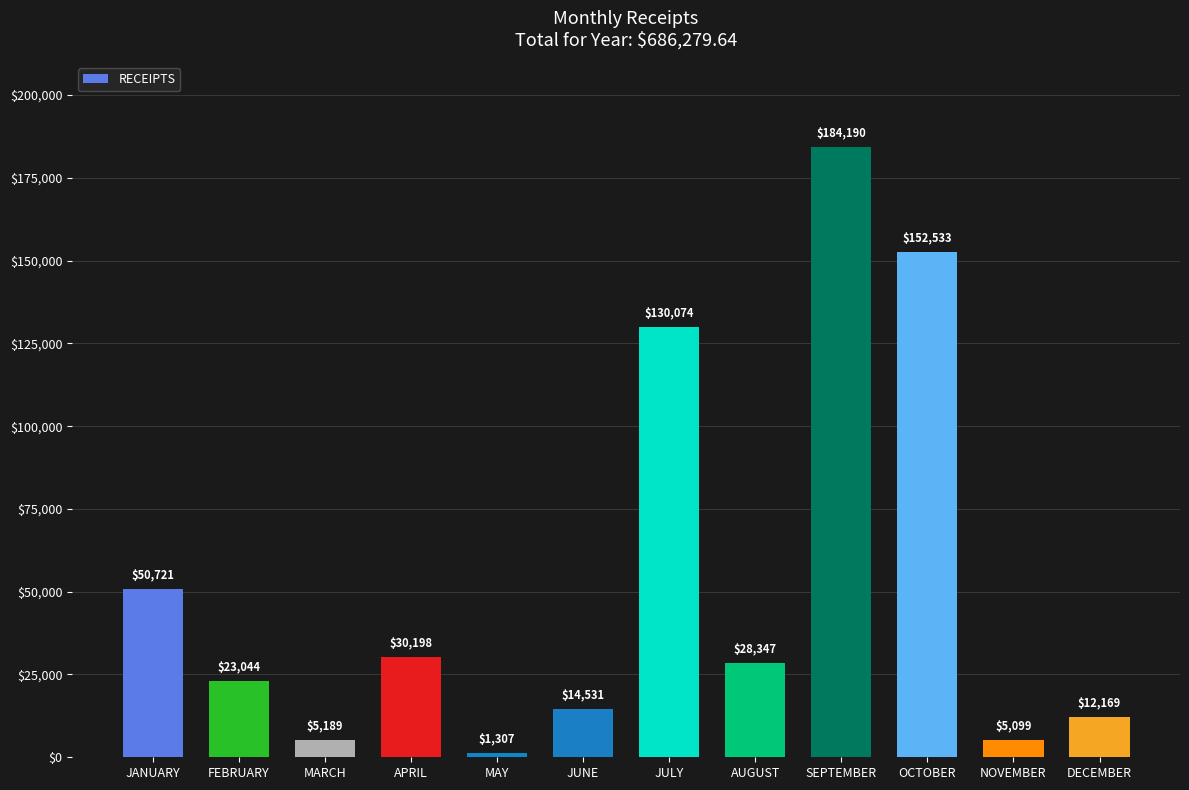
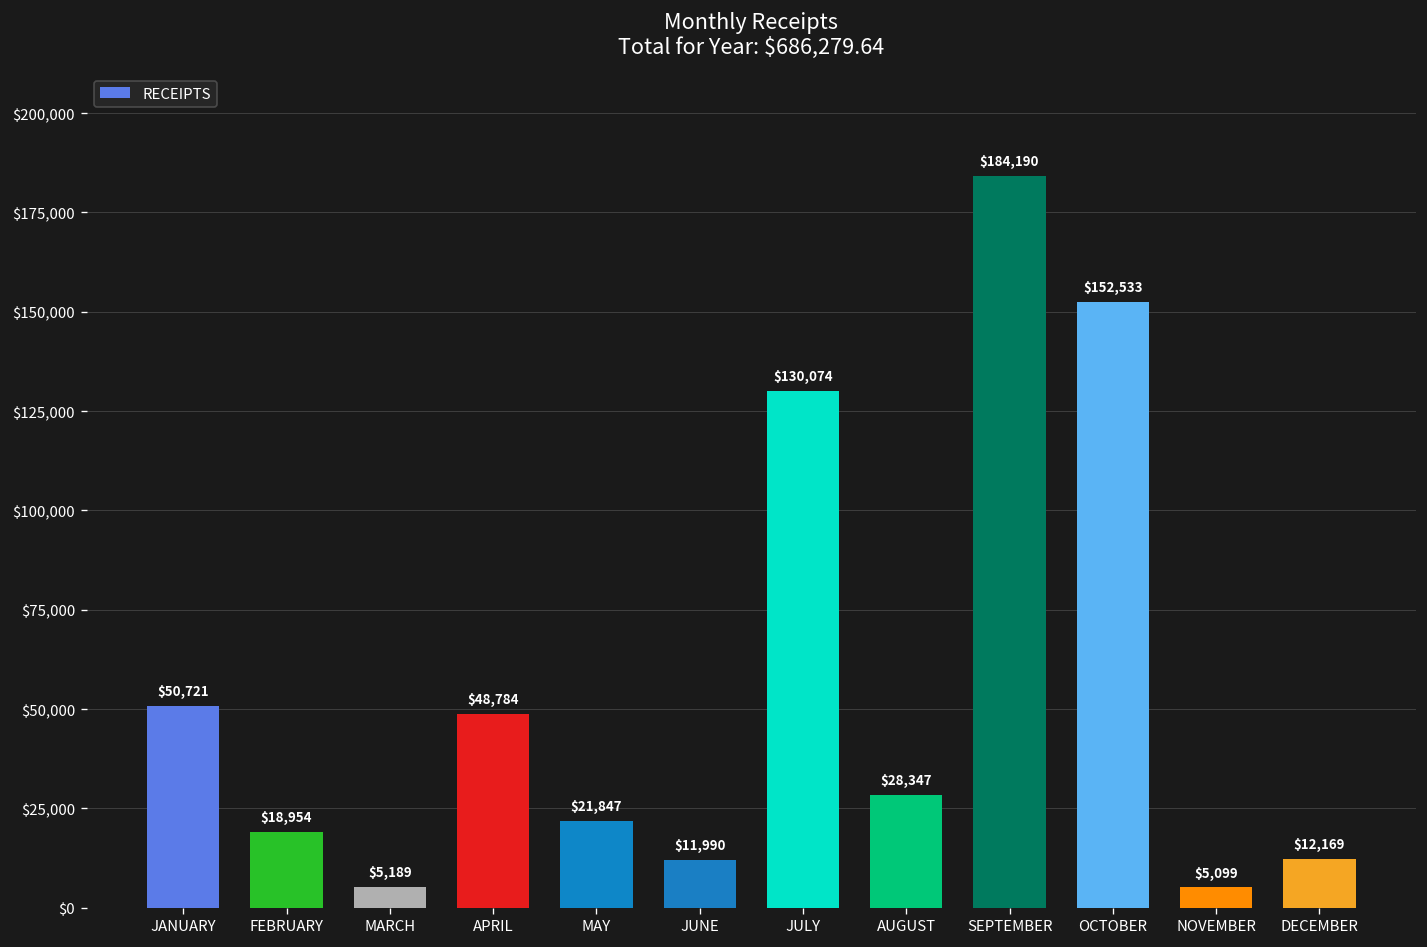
  {
    "JANUARY": "$50,721",
-   "FEBRUARY": "$23,044",
+   "FEBRUARY": "$18,954",
    "MARCH": "$5,189",
-   "APRIL": "$30,198",
-   "MAY": "$1,307",
-   "JUNE": "$14,531",
+   "APRIL": "$48,784",
+   "MAY": "$21,847",
+   "JUNE": "$11,990",
    "JULY": "$130,074",
    "AUGUST": "$28,347",
    "SEPTEMBER": "$184,190",
    "OCTOBER": "$152,533",
    "NOVEMBER": "$5,099",
    "DECEMBER": "$12,169"
  }
